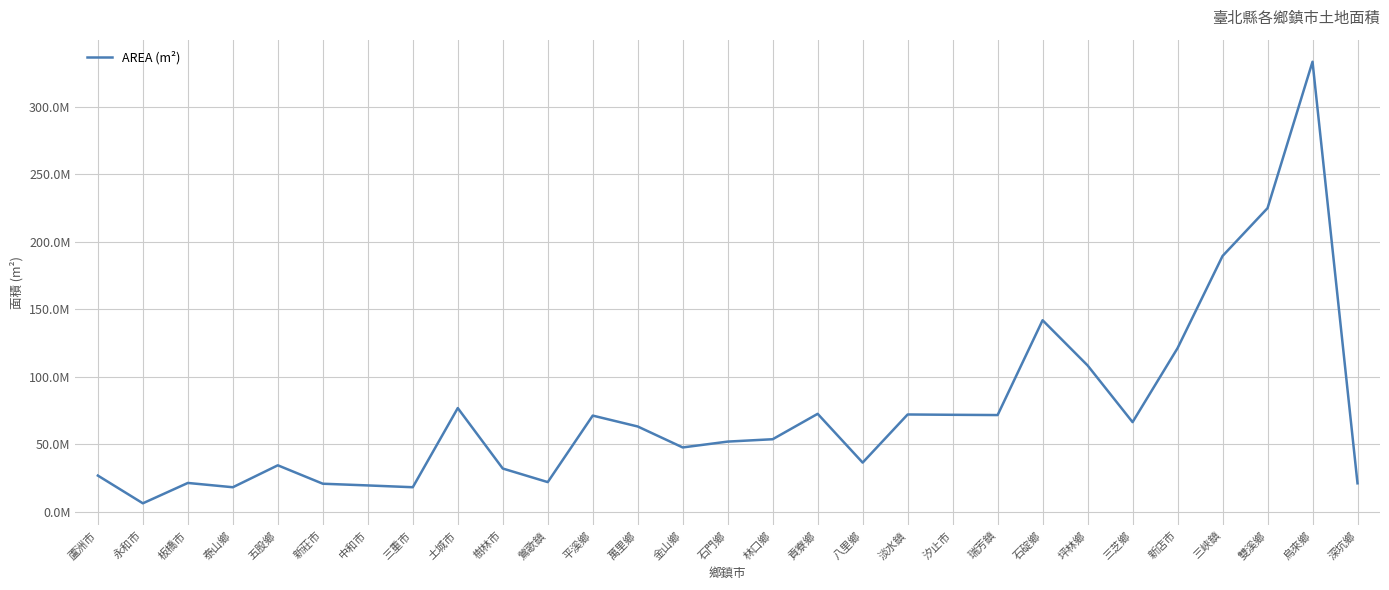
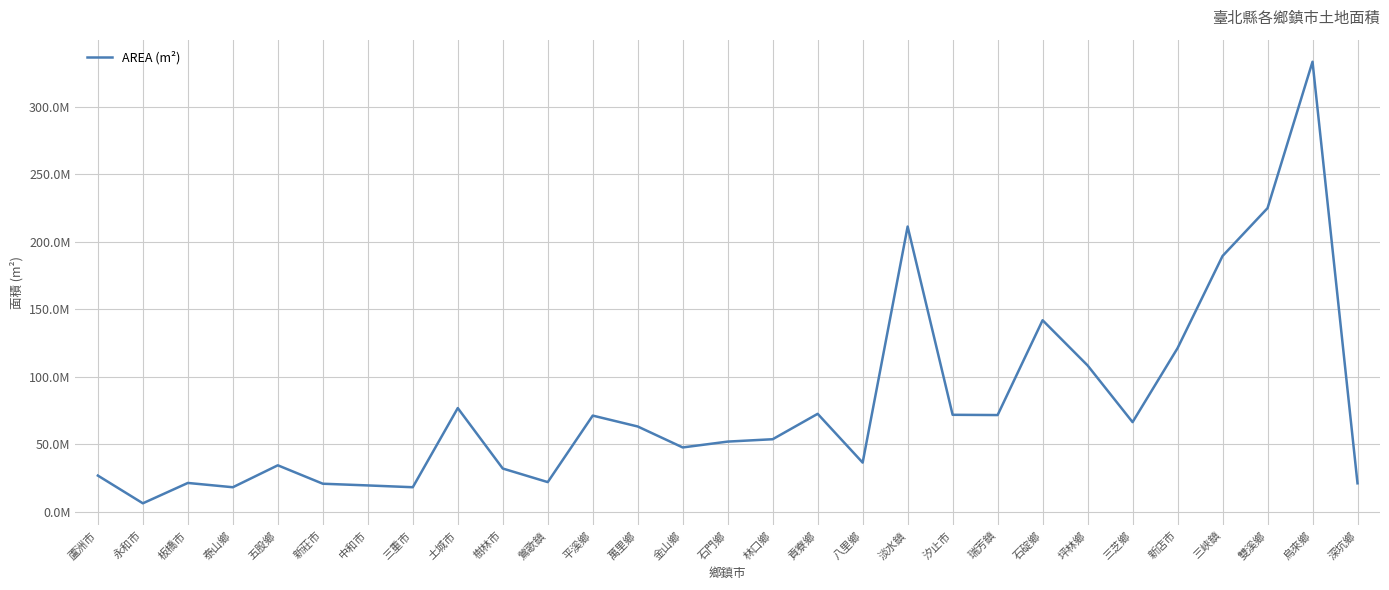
  {
    "蘆洲市": 27000000,
    "永和市": 6000000,
    "板橋市": 21000000,
    "泰山鄉": 18000000,
    "五股鄉": 34000000,
    "新莊市": 21000000,
    "中和市": 19000000,
    "三重市": 18000000,
    "土城市": 77000000,
    "樹林市": 32000000,
    "鶯歌鎮": 22000000,
    "平溪鄉": 71000000,
    "萬里鄉": 63000000,
    "金山鄉": 48000000,
    "石門鄉": 52000000,
    "林口鄉": 54000000,
    "貢寮鄉": 72000000,
    "八里鄉": 36000000,
-   "淡水鎮": 72000000,
+   "淡水鎮": 211000000,
    "汐止市": 72000000,
    "瑞芳鎮": 72000000,
    "石碇鄉": 142000000,
    "坪林鄉": 108000000,
    "三芝鄉": 66000000,
    "新店市": 121000000,
    "三峽鎮": 189000000,
    "雙溪鄉": 225000000,
    "烏來鄉": 333000000,
    "深坑鄉": 21000000
  }
